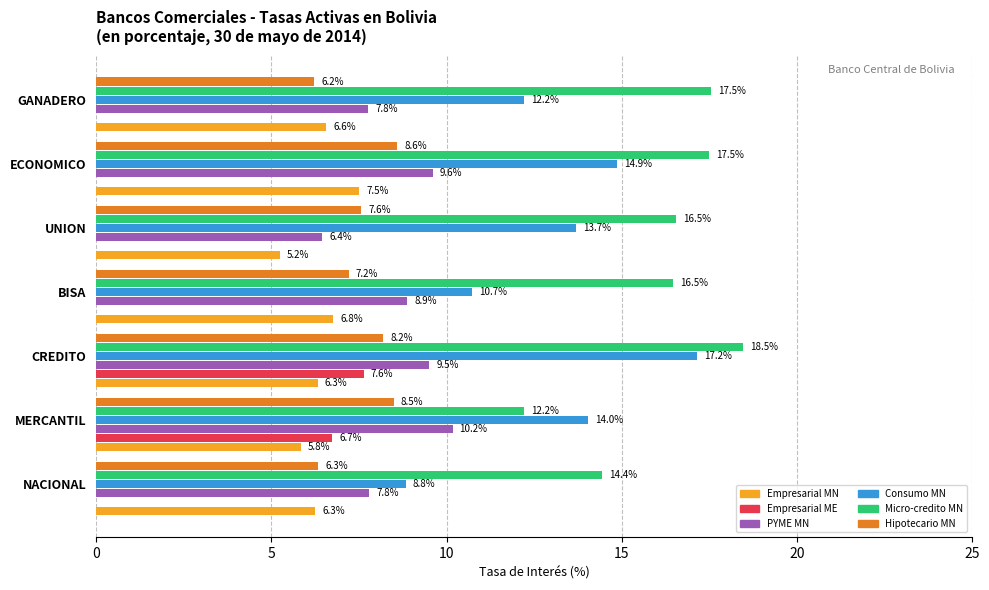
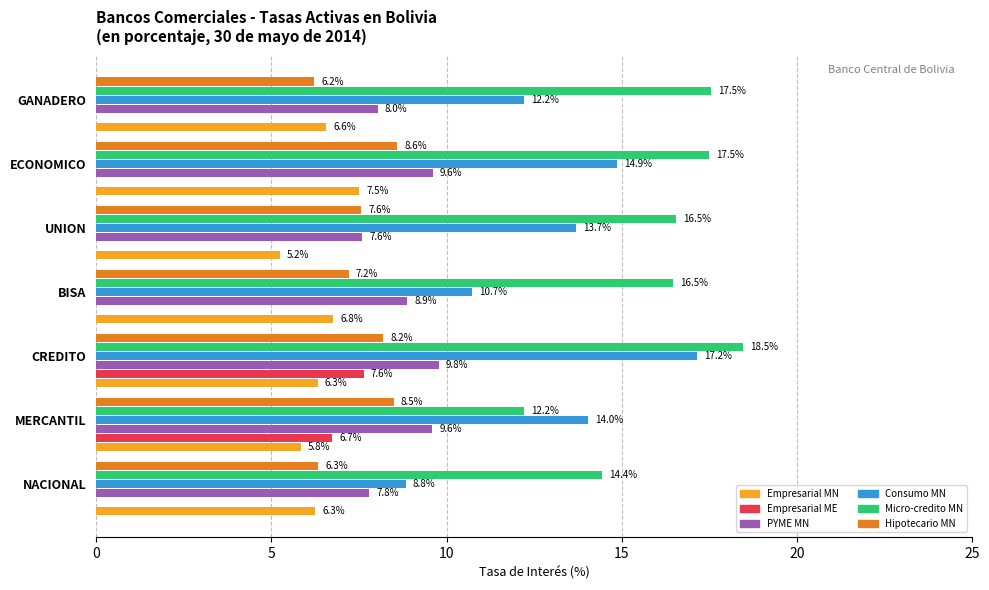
  {
    "Empresarial ME": {
      "CREDITO": "7.6%",
      "MERCANTIL": "6.7%"
    },
    "PYME MN": {
-     "GANADERO": "7.8%",
+     "GANADERO": "8.0%",
      "ECONOMICO": "9.6%",
-     "UNION": "6.4%",
+     "UNION": "7.6%",
      "BISA": "8.9%",
-     "CREDITO": "9.5%",
-     "MERCANTIL": "10.2%",
+     "CREDITO": "9.8%",
+     "MERCANTIL": "9.6%",
      "NACIONAL": "7.8%"
    },
    "Consumo MN": {
      "GANADERO": "12.2%",
      "ECONOMICO": "14.9%",
      "UNION": "13.7%",
      "BISA": "10.7%",
      "CREDITO": "17.2%",
      "MERCANTIL": "14.0%",
      "NACIONAL": "8.8%"
    },
    "Micro-credito MN": {
      "GANADERO": "17.5%",
      "ECONOMICO": "17.5%",
      "UNION": "16.5%",
      "BISA": "16.5%",
      "CREDITO": "18.5%",
      "MERCANTIL": "12.2%",
      "NACIONAL": "14.4%"
    }
  }
